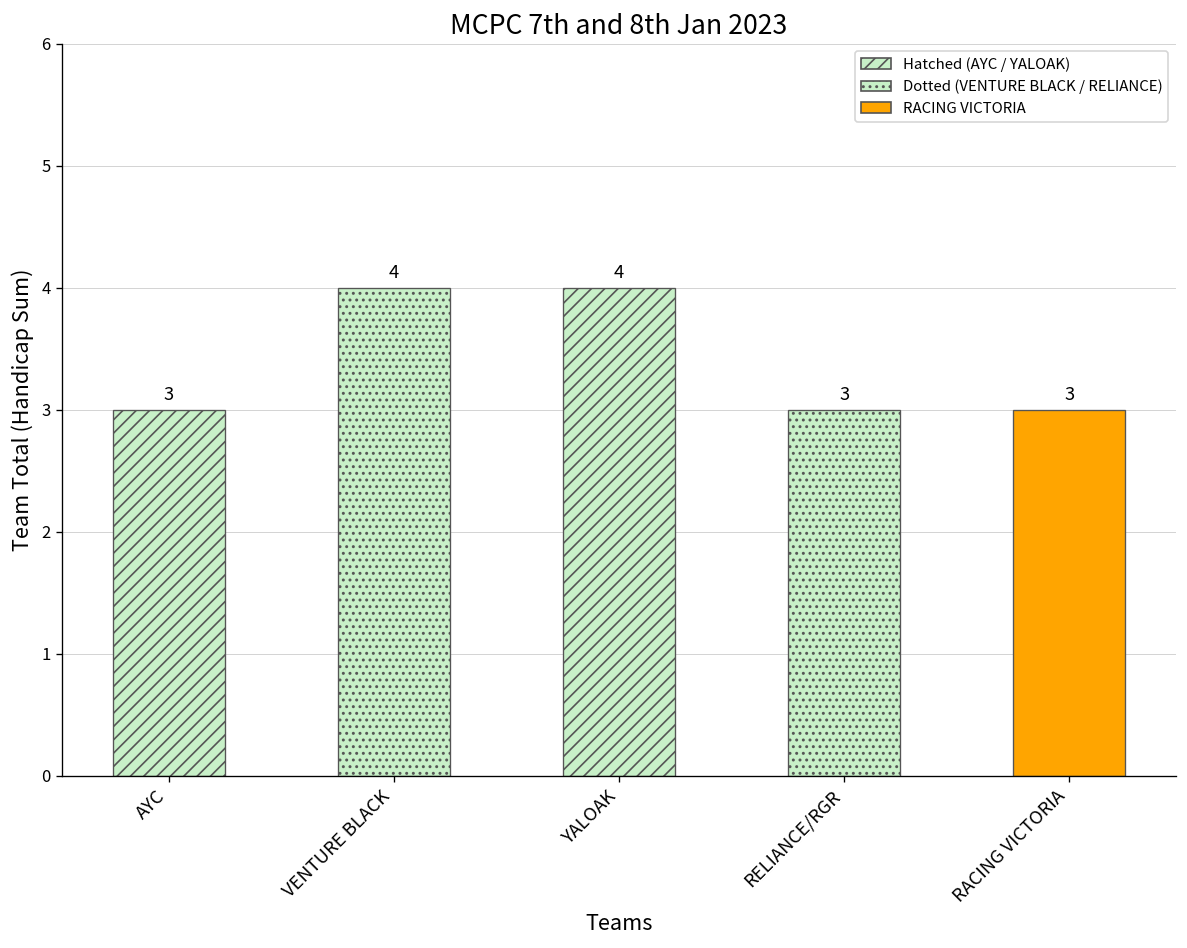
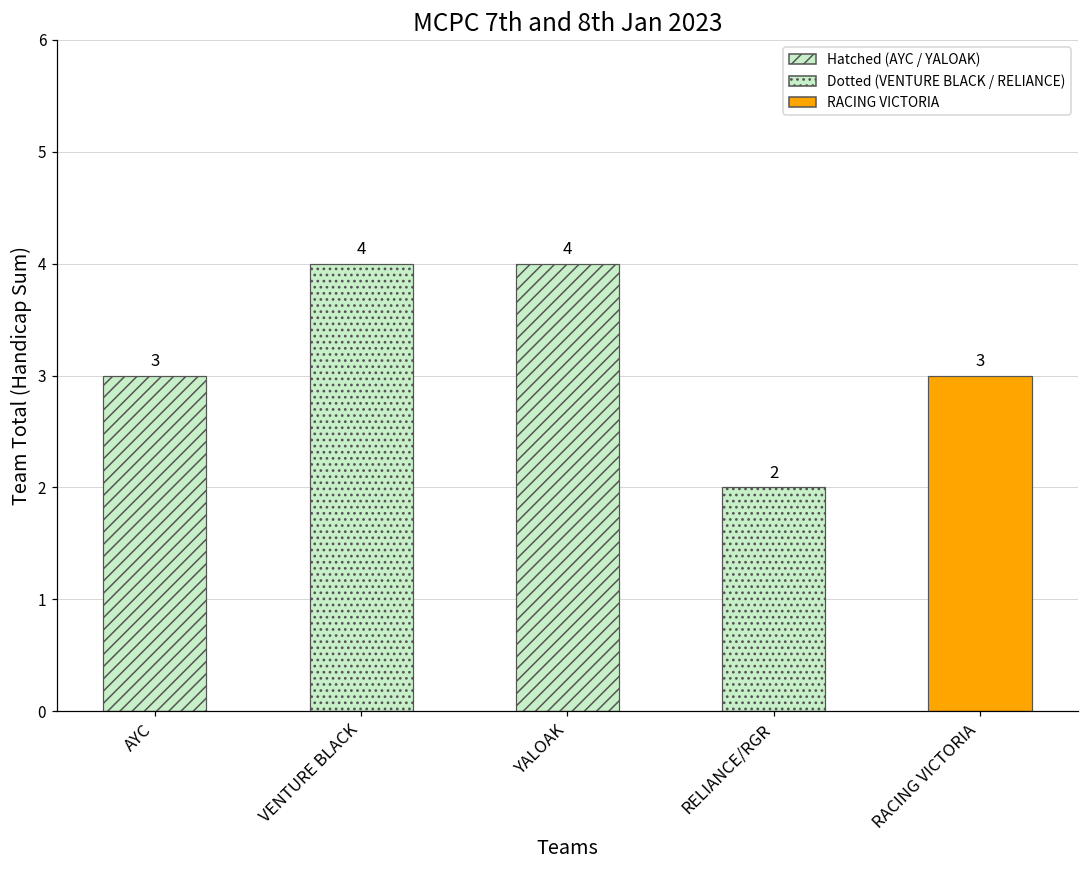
  {
    "AYC": 3,
    "VENTURE BLACK": 4,
    "YALOAK": 4,
-   "RELIANCE/RGR": 3,
+   "RELIANCE/RGR": 2,
    "RACING VICTORIA": 3
  }
